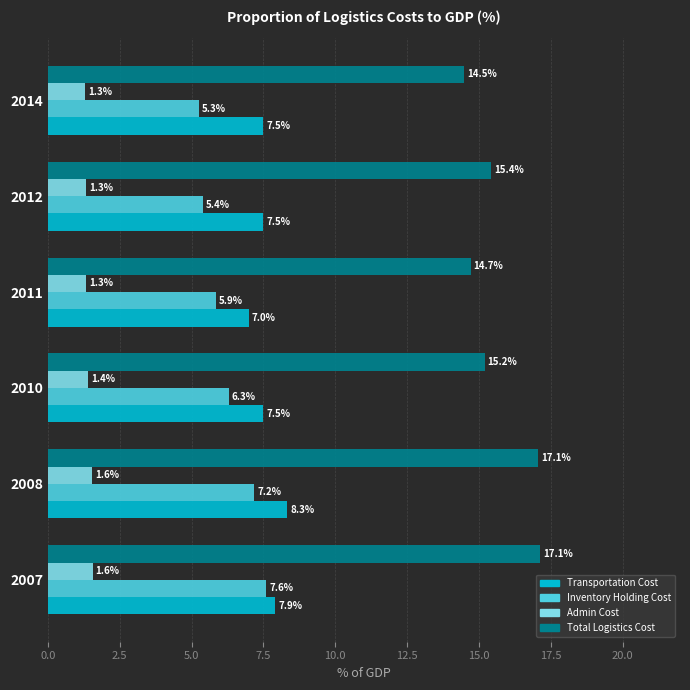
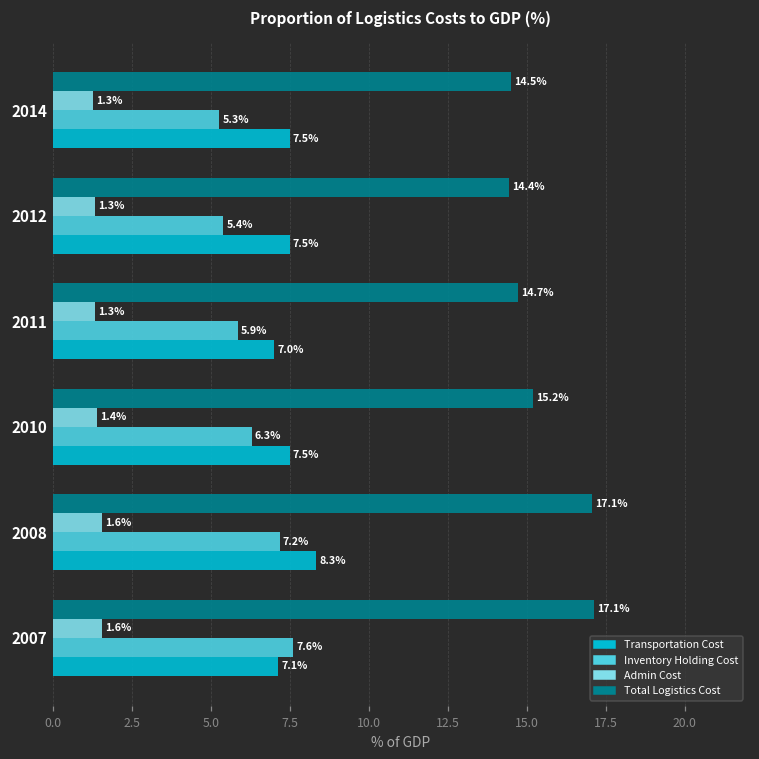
  {
    "Transportation Cost": {
      "2014": "7.5%",
      "2012": "7.5%",
      "2011": "7.0%",
      "2010": "7.5%",
      "2008": "8.3%",
-     "2007": "7.9%"
+     "2007": "7.1%"
    },
    "Total Logistics Cost": {
      "2014": "14.5%",
-     "2012": "15.4%",
+     "2012": "14.4%",
      "2011": "14.7%",
      "2010": "15.2%",
      "2008": "17.1%",
      "2007": "17.1%"
    }
  }
